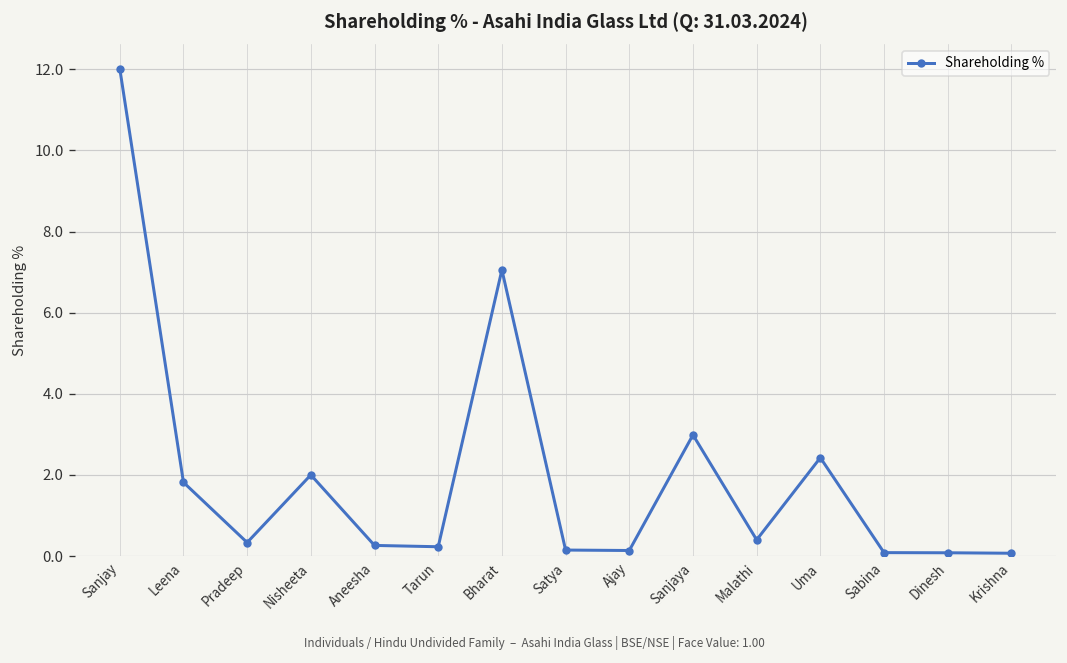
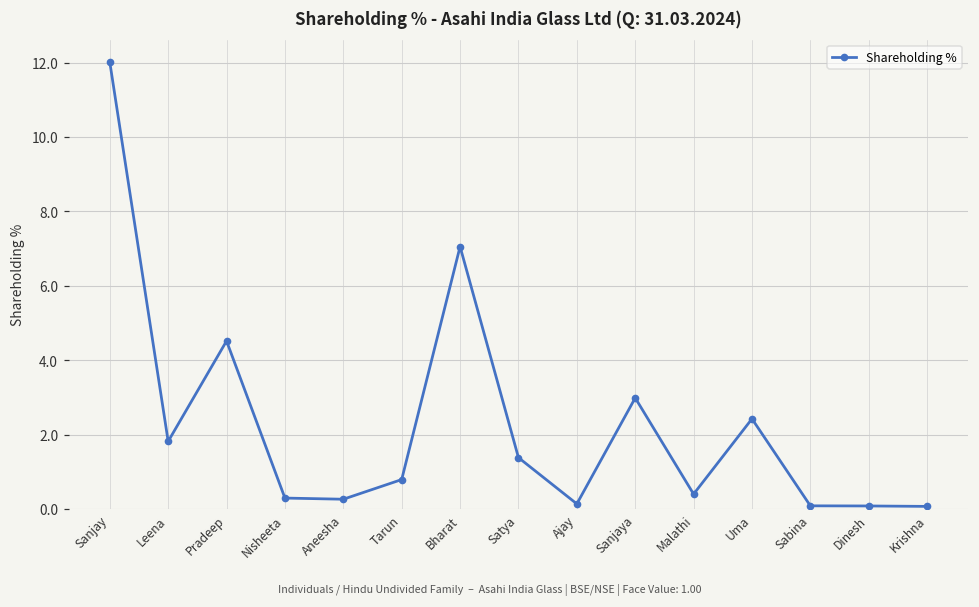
  {
    "Sanjay": 12.0,
    "Leena": 1.8,
-   "Pradeep": 0.3,
-   "Nisheeta": 2.0,
+   "Pradeep": 4.5,
+   "Nisheeta": 0.3,
    "Aneesha": 0.3,
-   "Tarun": 0.2,
+   "Tarun": 0.8,
    "Bharat": 7.1,
-   "Satya": 0.2,
+   "Satya": 1.4,
    "Ajay": 0.1,
    "Sanjaya": 3.0,
    "Malathi": 0.4,
    "Uma": 2.4,
    "Sabina": 0.1,
    "Dinesh": 0.1,
    "Krishna": 0.1
  }
